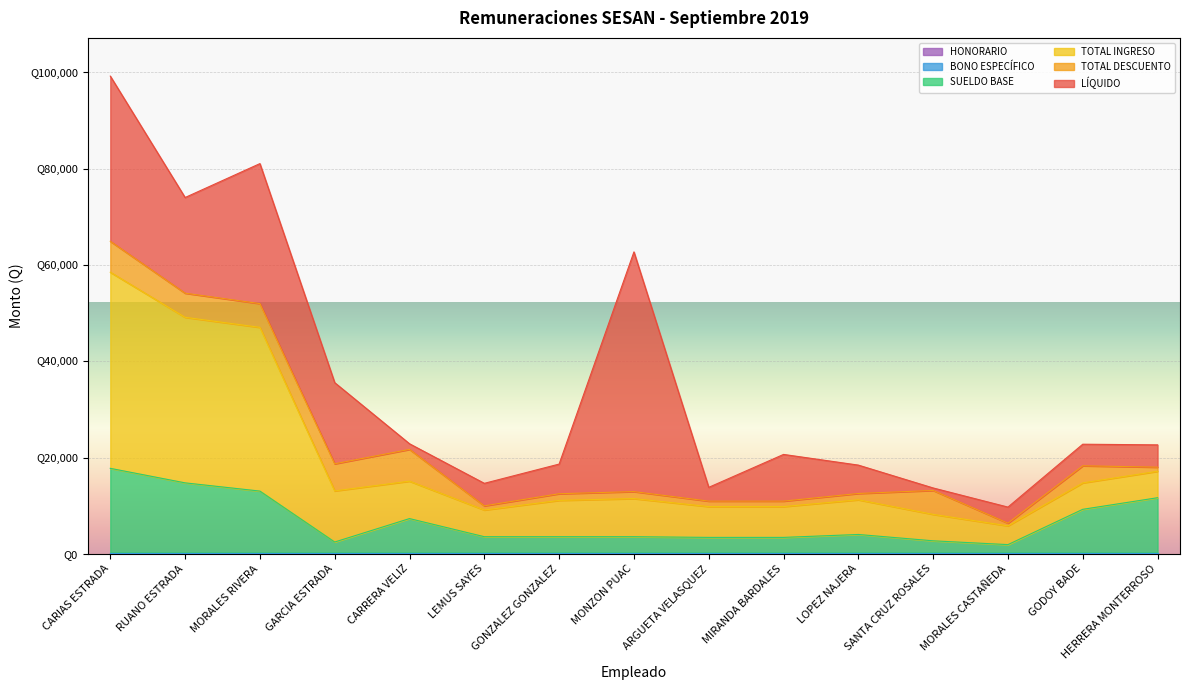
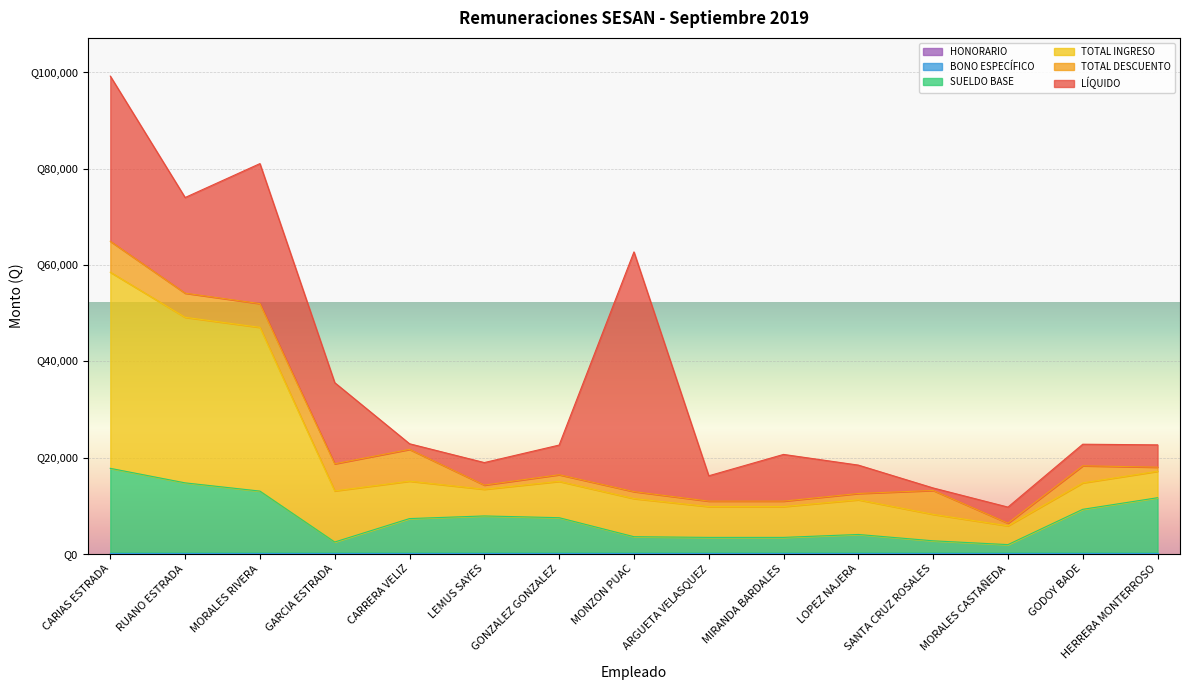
  {
    "SUELDO BASE": {
      "CARIAS ESTRADA": "Q18,000",
      "MORALES RIVERA": "Q13,000",
      "GARCIA ESTRADA": "Q2,000",
      "CARRERA VELIZ": "Q7,000",
-     "LEMUS SAYES": "Q4,000",
-     "GONZALEZ GONZALEZ": "Q4,000",
+     "LEMUS SAYES": "Q8,000",
+     "GONZALEZ GONZALEZ": "Q7,000",
      "ARGUETA VELASQUEZ": "Q3,000",
      "MIRANDA BARDALES": "Q3,000",
      "LOPEZ NAJERA": "Q4,000",
      "MORALES CASTAÑEDA": "Q2,000",
      "GODOY BADE": "Q9,000"
    },
    "LÍQUIDO": {
      "LEMUS SAYES": "Q5,000",
      "GONZALEZ GONZALEZ": "Q6,000",
-     "ARGUETA VELASQUEZ": "Q3,000"
+     "ARGUETA VELASQUEZ": "Q5,000"
    }
  }
